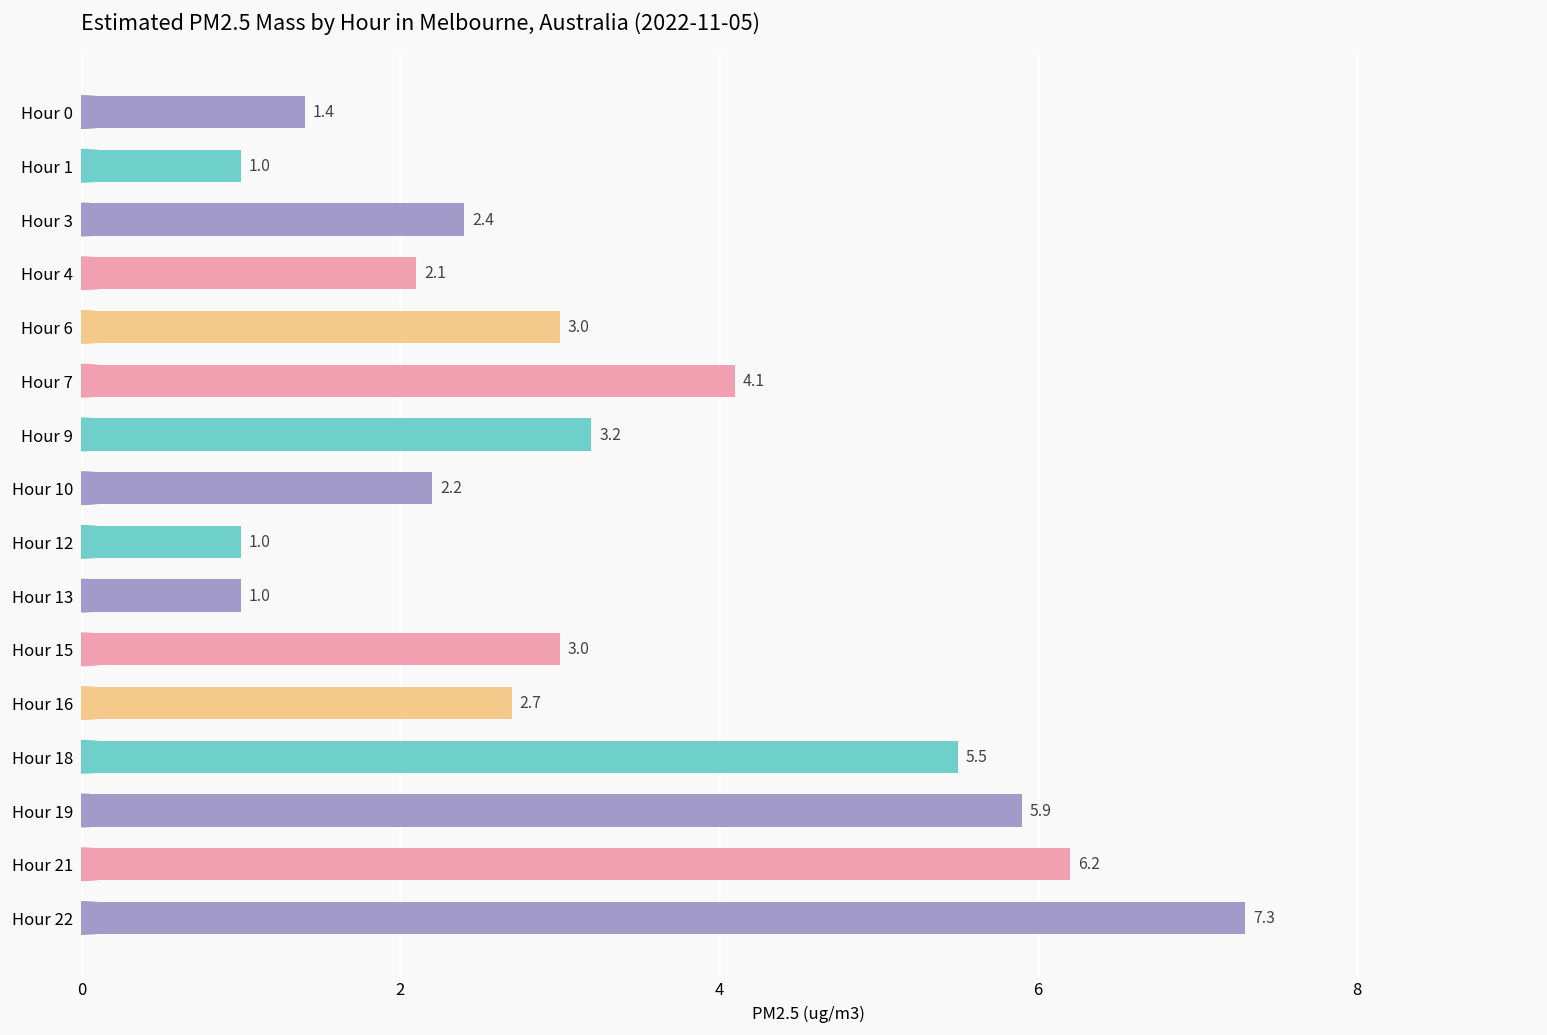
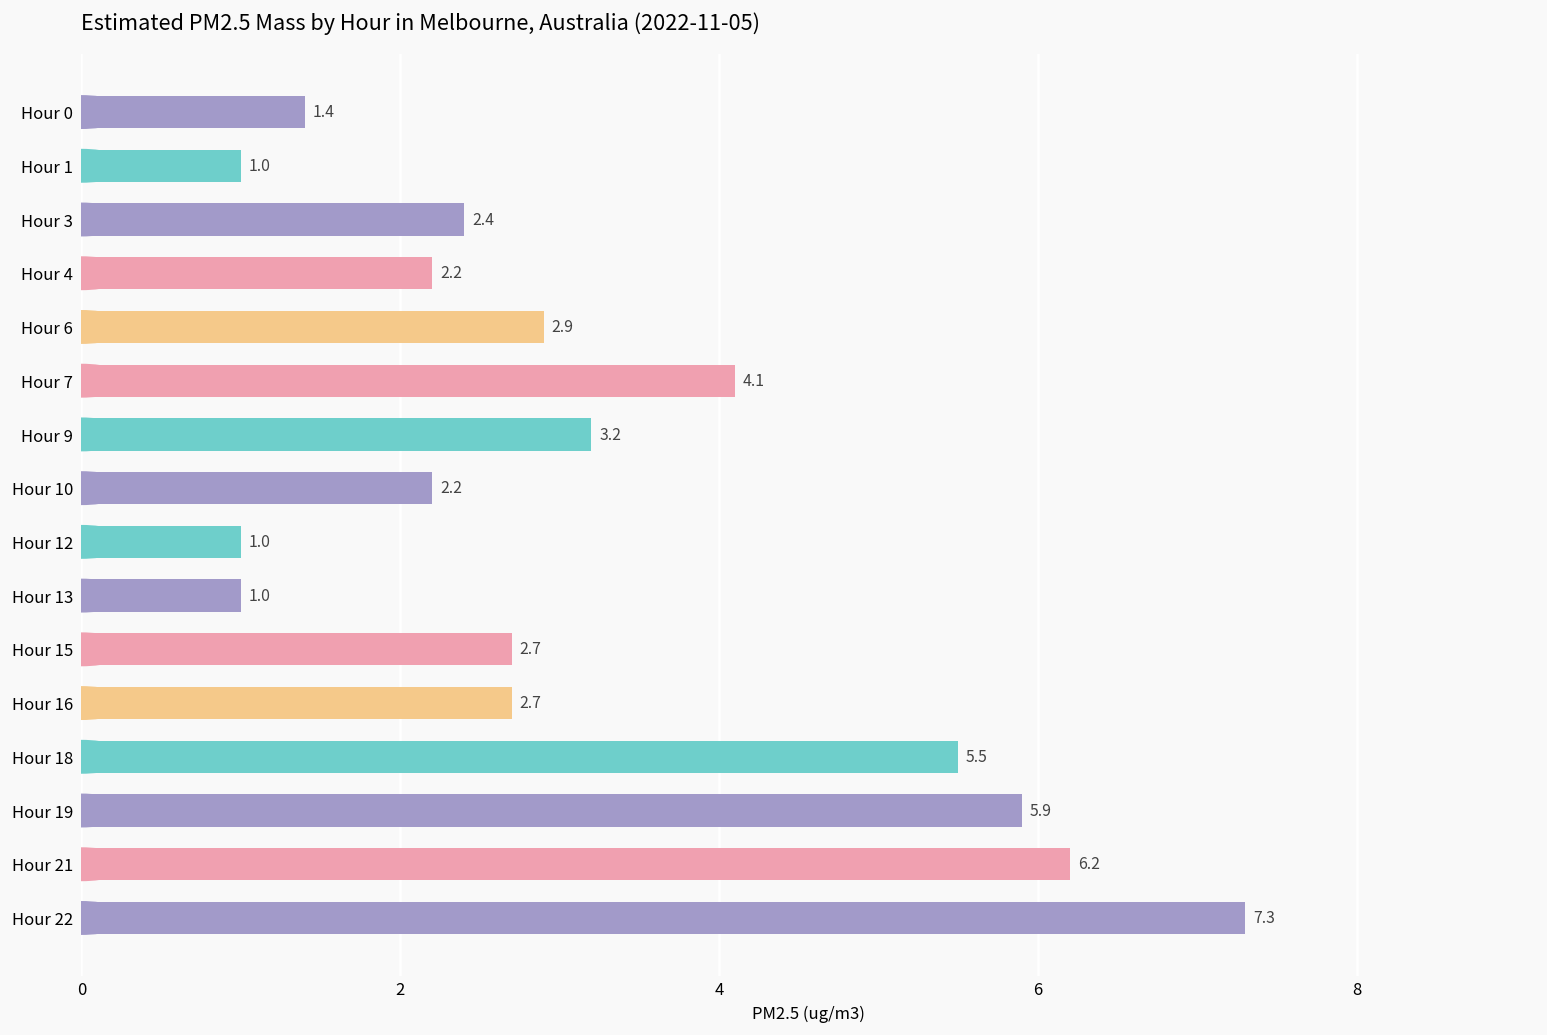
  {
    "Hour 0": 1.4,
    "Hour 1": 1.0,
    "Hour 3": 2.4,
-   "Hour 4": 2.1,
-   "Hour 6": 3.0,
+   "Hour 4": 2.2,
+   "Hour 6": 2.9,
    "Hour 7": 4.1,
    "Hour 9": 3.2,
    "Hour 10": 2.2,
    "Hour 12": 1.0,
    "Hour 13": 1.0,
-   "Hour 15": 3.0,
+   "Hour 15": 2.7,
    "Hour 16": 2.7,
    "Hour 18": 5.5,
    "Hour 19": 5.9,
    "Hour 21": 6.2,
    "Hour 22": 7.3
  }
